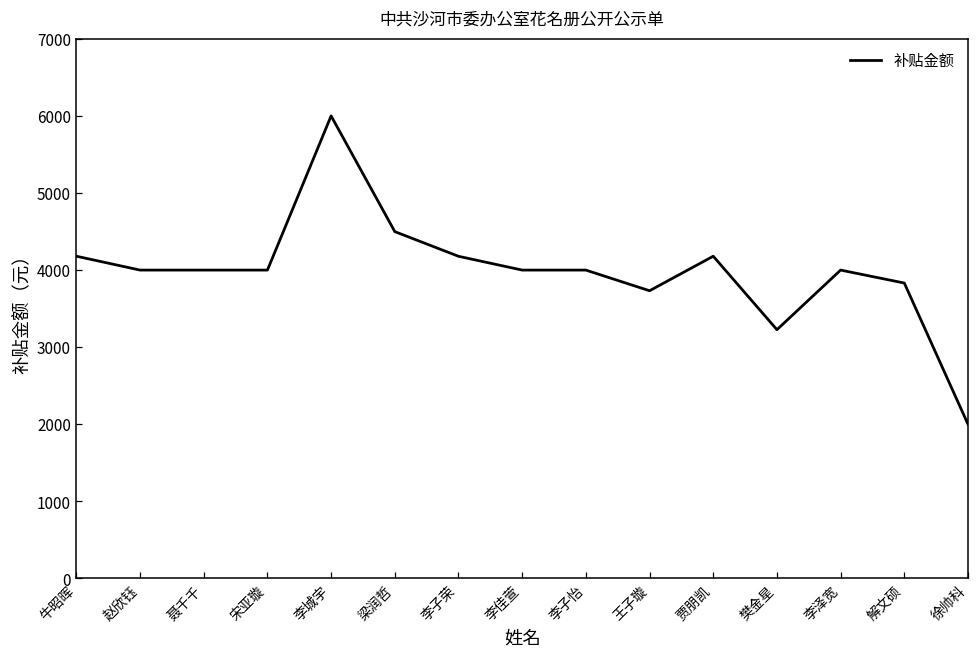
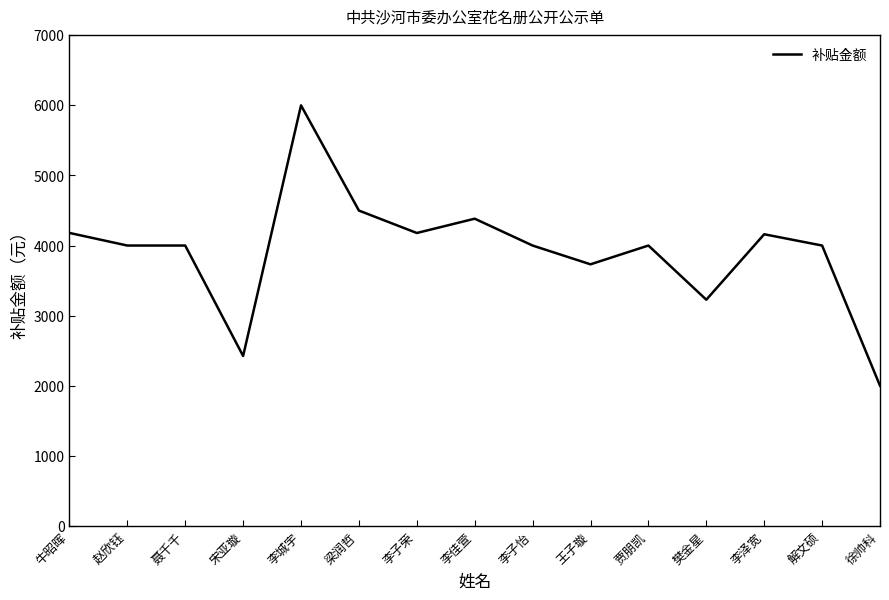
  {
    "牛昭晖": 4200,
    "赵欣钰": 4000,
    "聂千千": 4000,
-   "宋亚璇": 4000,
+   "宋亚璇": 2400,
    "李城宇": 6000,
    "梁润哲": 4500,
    "李子荣": 4200,
-   "李佳萱": 4000,
+   "李佳萱": 4400,
    "李子怡": 4000,
    "王子璇": 3700,
-   "贾朋凯": 4200,
+   "贾朋凯": 4000,
    "樊金星": 3200,
-   "李泽宽": 4000,
-   "解文硕": 3800,
+   "李泽宽": 4200,
+   "解文硕": 4000,
    "徐帅科": 2000
  }
